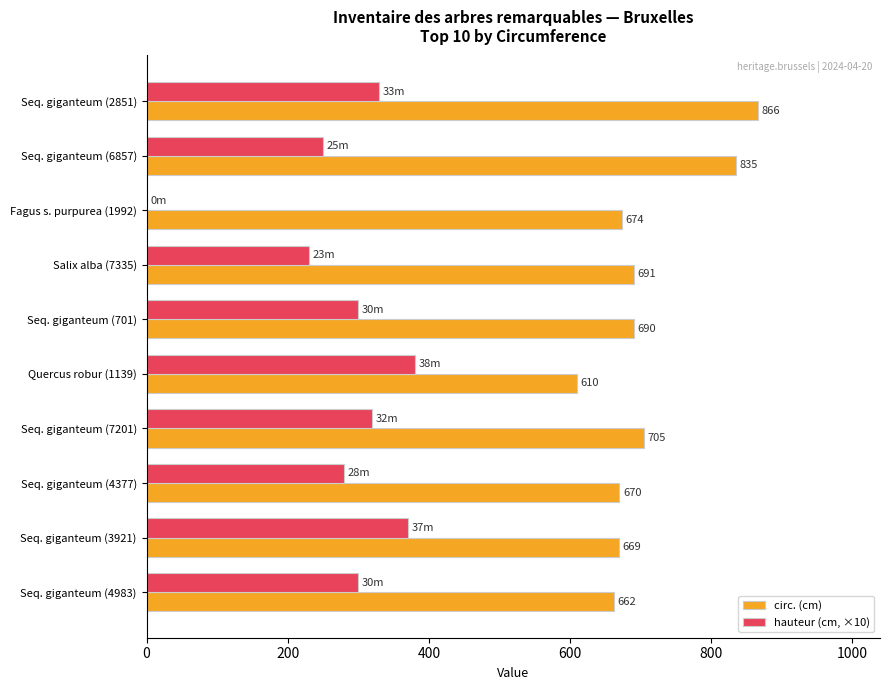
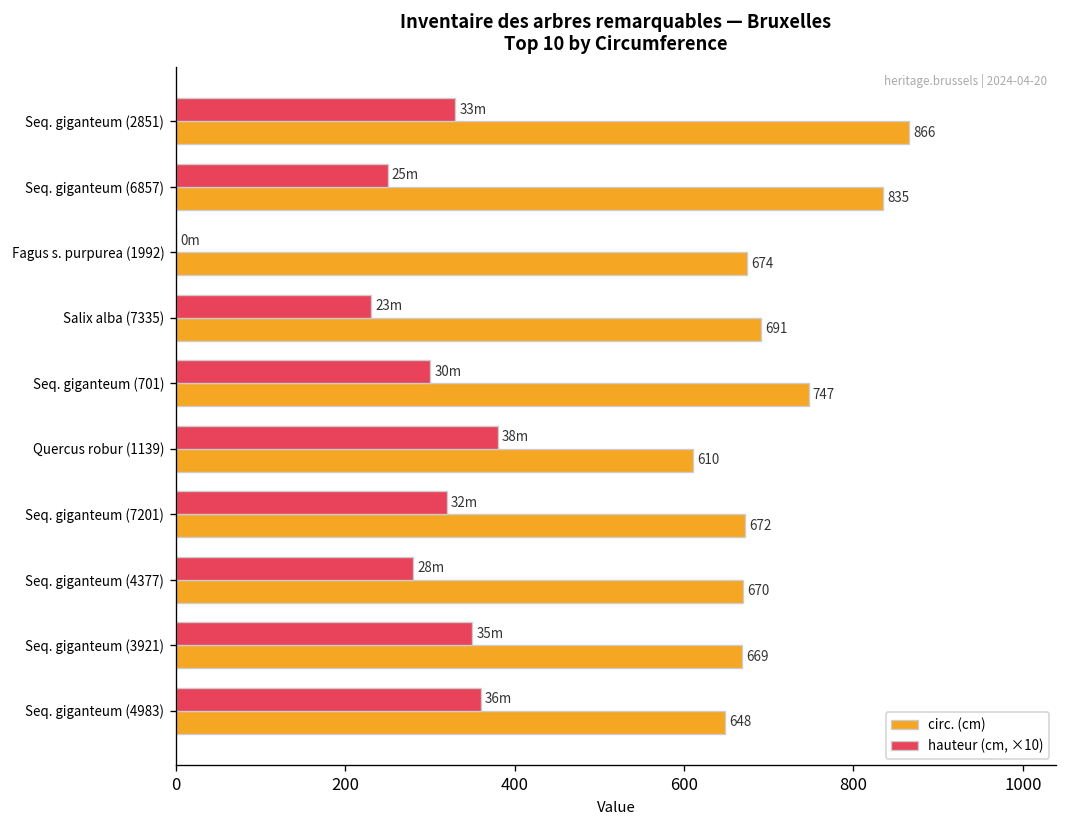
  {
    "circ. (cm)": {
      "Seq. giganteum (2851)": "866",
      "Seq. giganteum (6857)": "835",
      "Fagus s. purpurea (1992)": "674",
      "Salix alba (7335)": "691",
-     "Seq. giganteum (701)": "690",
+     "Seq. giganteum (701)": "747",
      "Quercus robur (1139)": "610",
-     "Seq. giganteum (7201)": "705",
+     "Seq. giganteum (7201)": "672",
      "Seq. giganteum (4377)": "670",
      "Seq. giganteum (3921)": "669",
-     "Seq. giganteum (4983)": "662"
+     "Seq. giganteum (4983)": "648"
    },
    "hauteur (cm, ×10)": {
      "Fagus s. purpurea (1992)": "0m",
-     "Seq. giganteum (3921)": "37m",
-     "Seq. giganteum (4983)": "30m"
+     "Seq. giganteum (3921)": "35m",
+     "Seq. giganteum (4983)": "36m"
    }
  }
